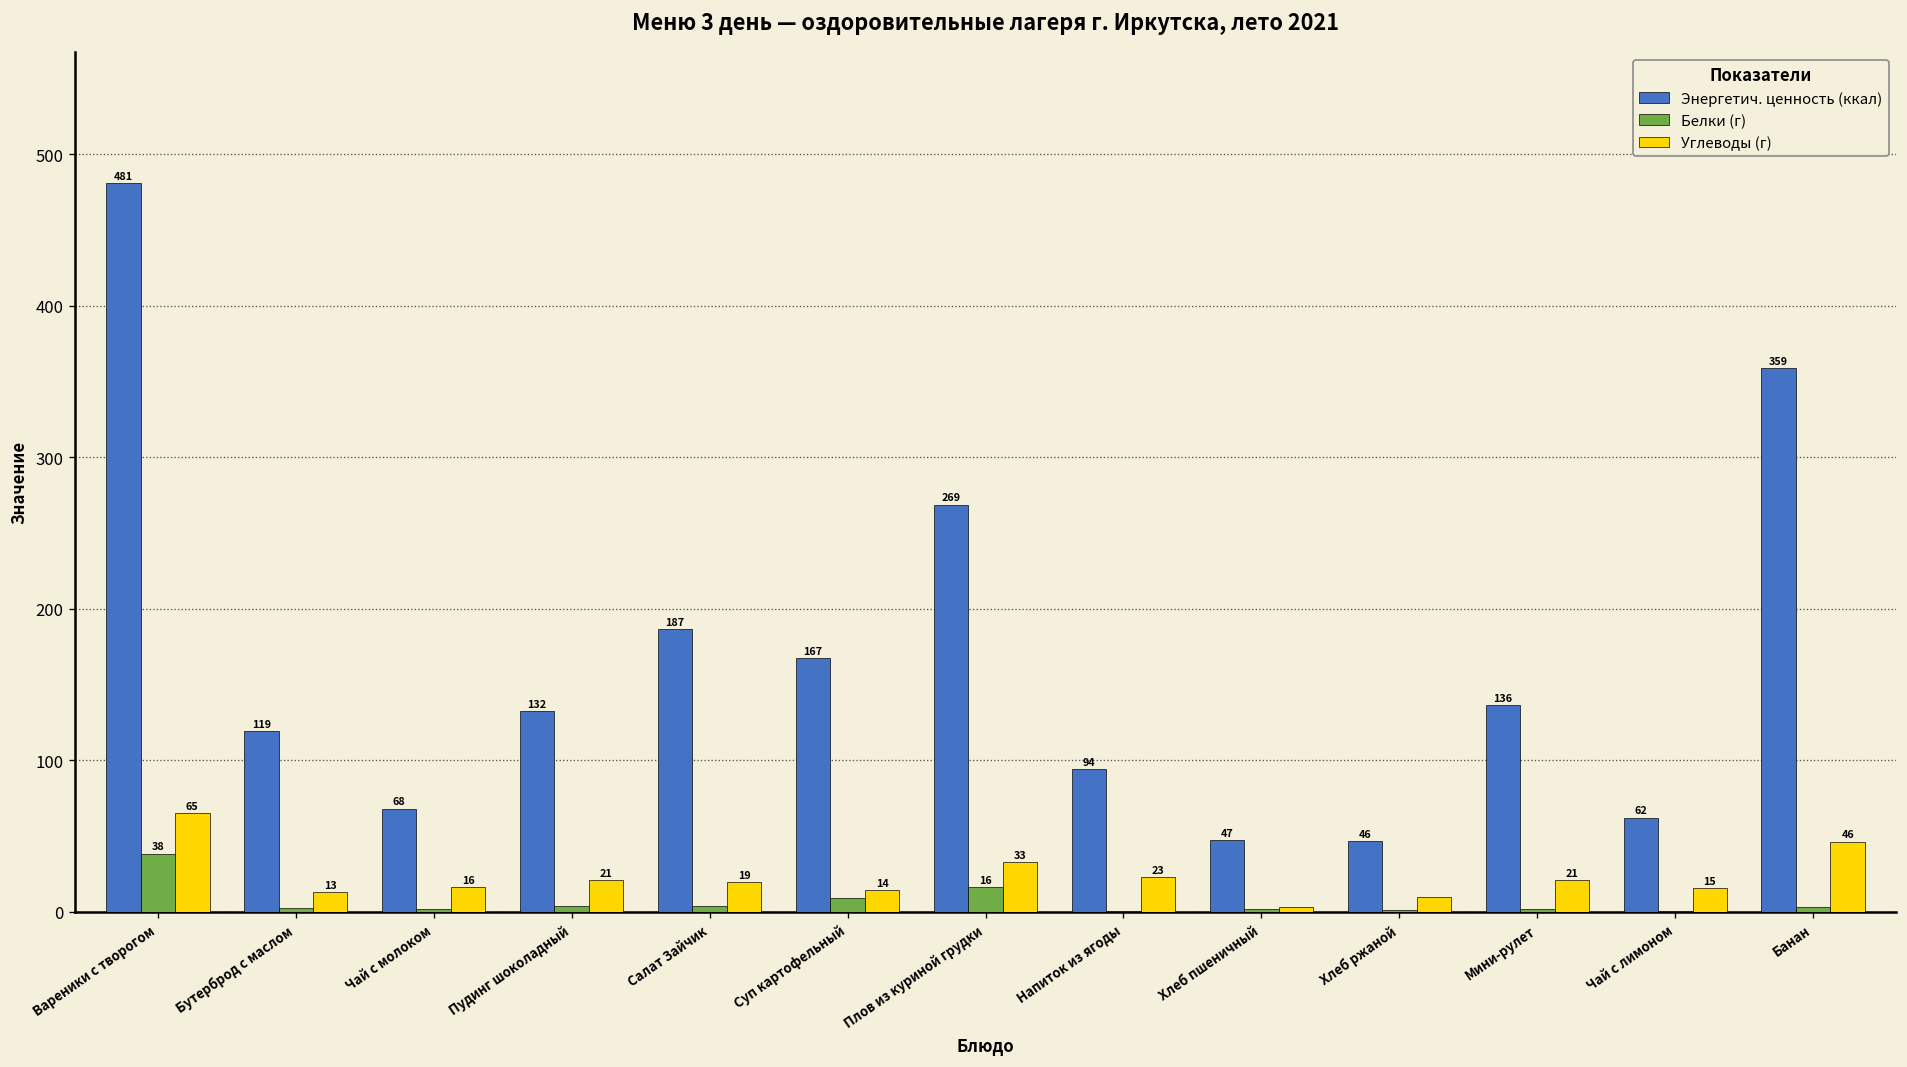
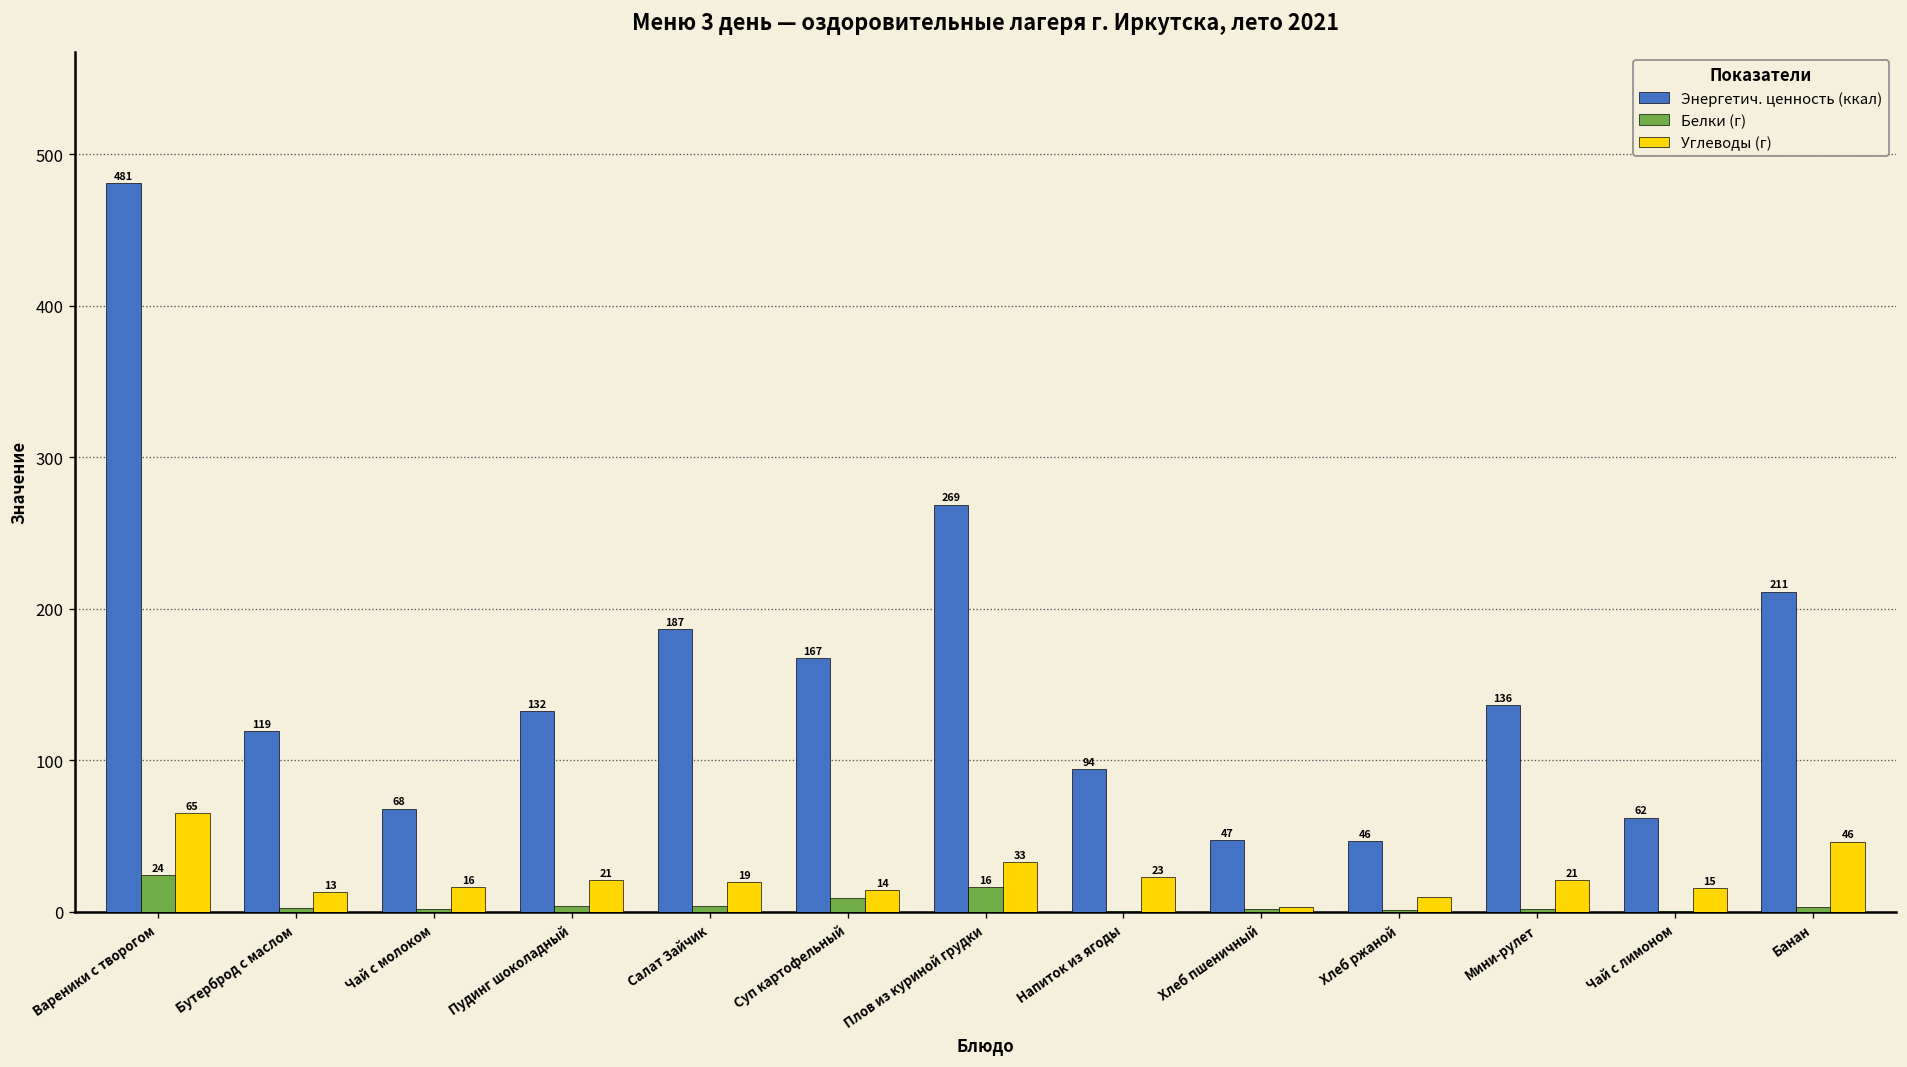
  {
    "Энергетич. ценность (ккал)": {
      "Вареники с творогом": 481,
      "Бутерброд с маслом": 119,
      "Чай с молоком": 68,
      "Пудинг шоколадный": 132,
      "Салат Зайчик": 187,
      "Суп картофельный": 167,
      "Плов из куриной грудки": 269,
      "Напиток из ягоды": 94,
      "Хлеб пшеничный": 47,
      "Хлеб ржаной": 46,
      "Мини-рулет": 136,
      "Чай с лимоном": 62,
-     "Банан": 359
+     "Банан": 211
    },
    "Белки (г)": {
-     "Вареники с творогом": 38,
+     "Вареники с творогом": 24,
      "Плов из куриной грудки": 16
    },
    "Углеводы (г)": {
      "Вареники с творогом": 65,
      "Бутерброд с маслом": 13,
      "Чай с молоком": 16,
      "Пудинг шоколадный": 21,
      "Салат Зайчик": 19,
      "Суп картофельный": 14,
      "Плов из куриной грудки": 33,
      "Напиток из ягоды": 23,
      "Мини-рулет": 21,
      "Чай с лимоном": 15,
      "Банан": 46
    }
  }
